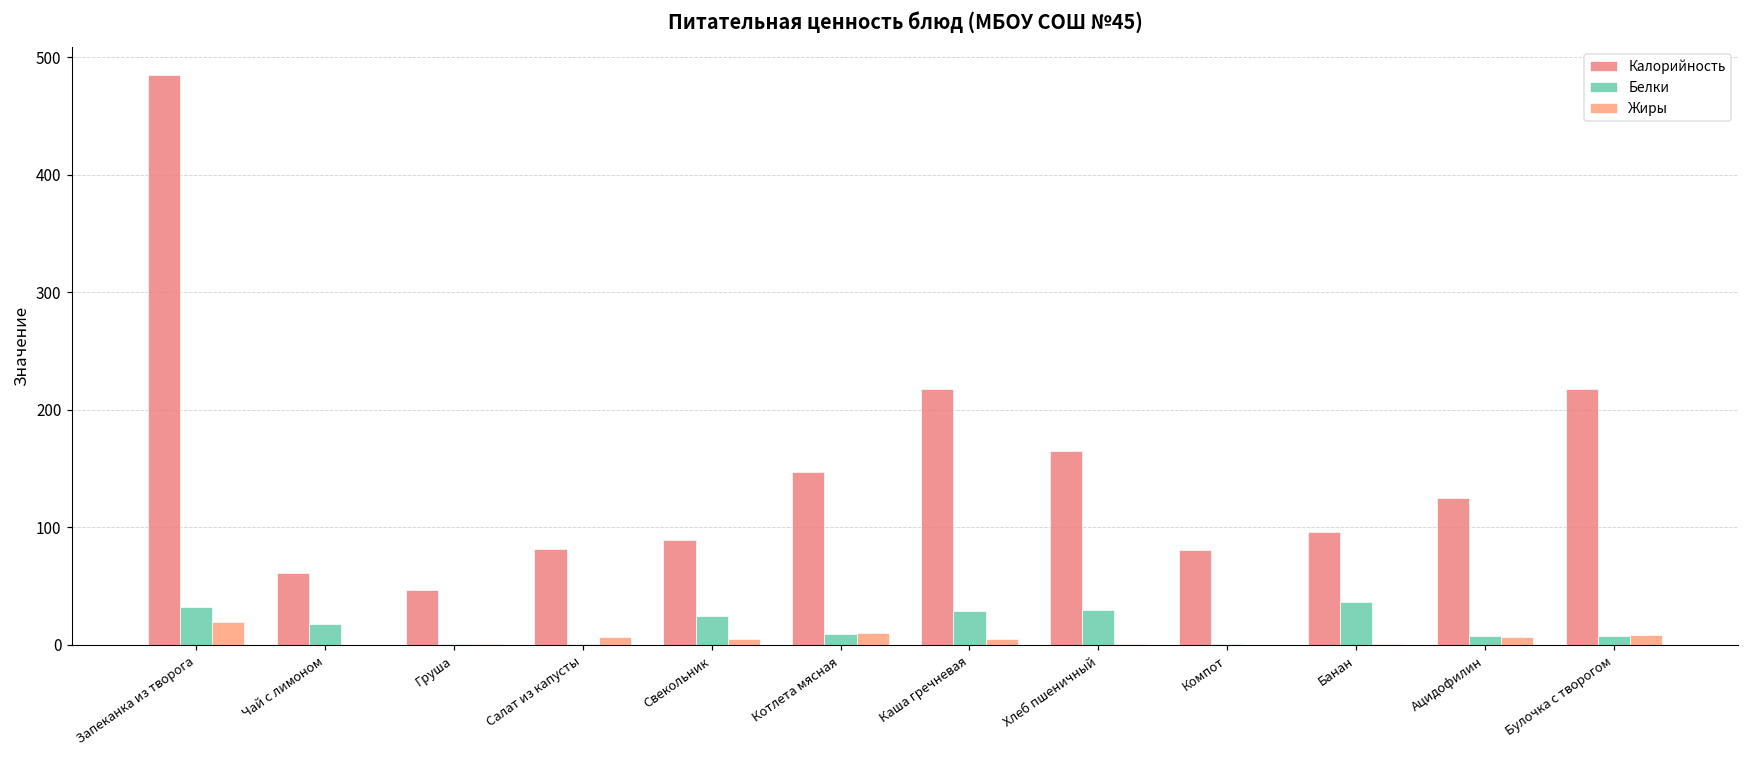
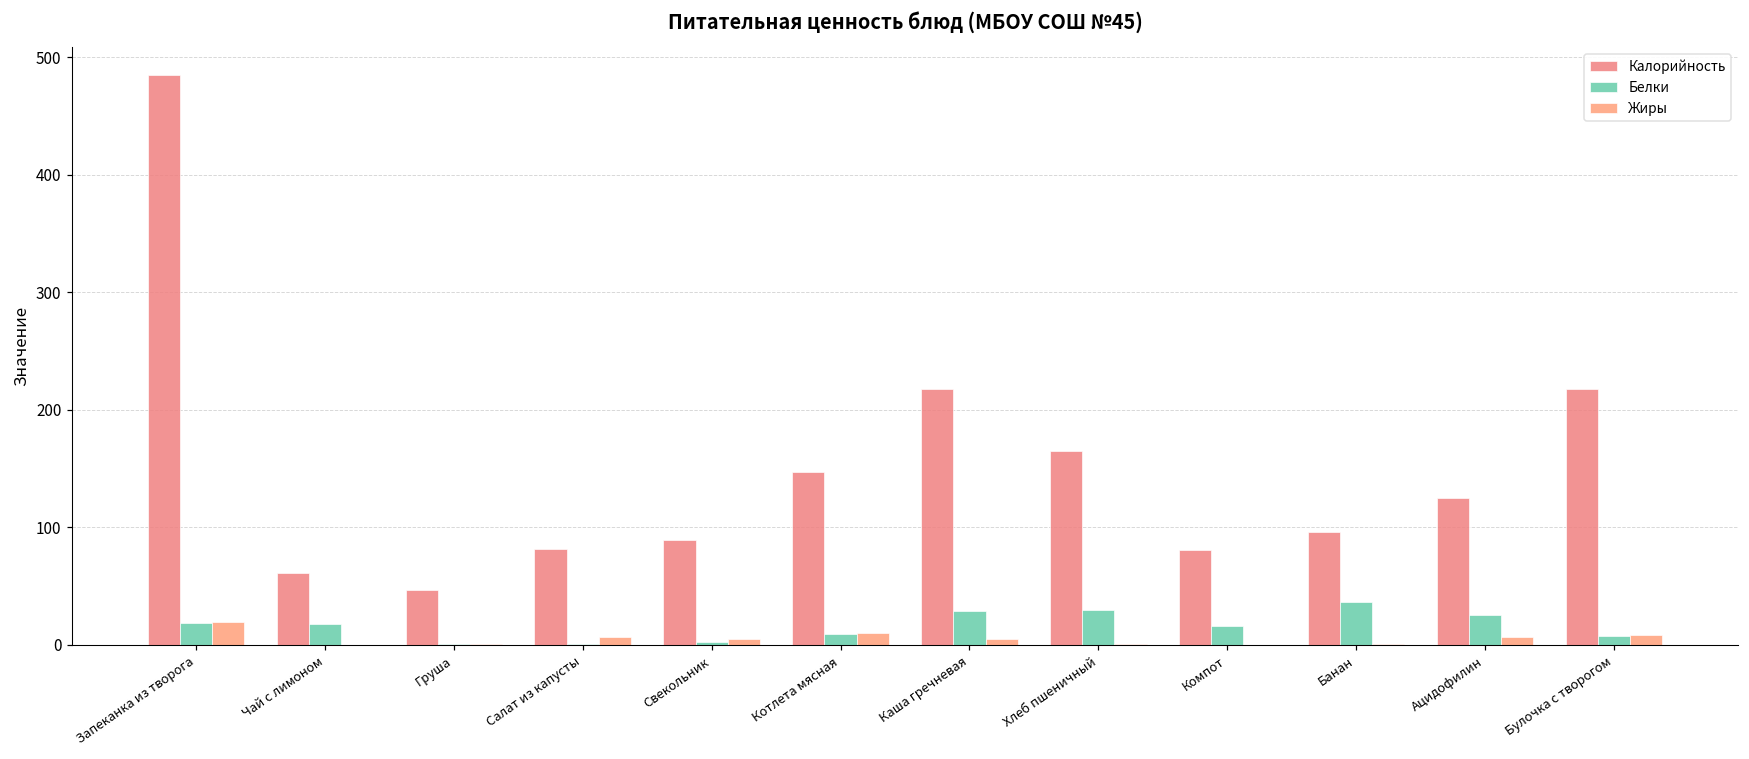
  {
    "Белки": {
-     "Запеканка из творога": 32,
+     "Запеканка из творога": 19,
      "Чай с лимоном": 17,
-     "Свекольник": 24,
+     "Свекольник": 3,
      "Котлета мясная": 10,
      "Каша гречневая": 29,
      "Хлеб пшеничный": 30,
-     "Компот": 0,
+     "Компот": 16,
      "Банан": 36,
-     "Ацидофилин": 7,
+     "Ацидофилин": 26,
      "Булочка с творогом": 7
    }
  }
